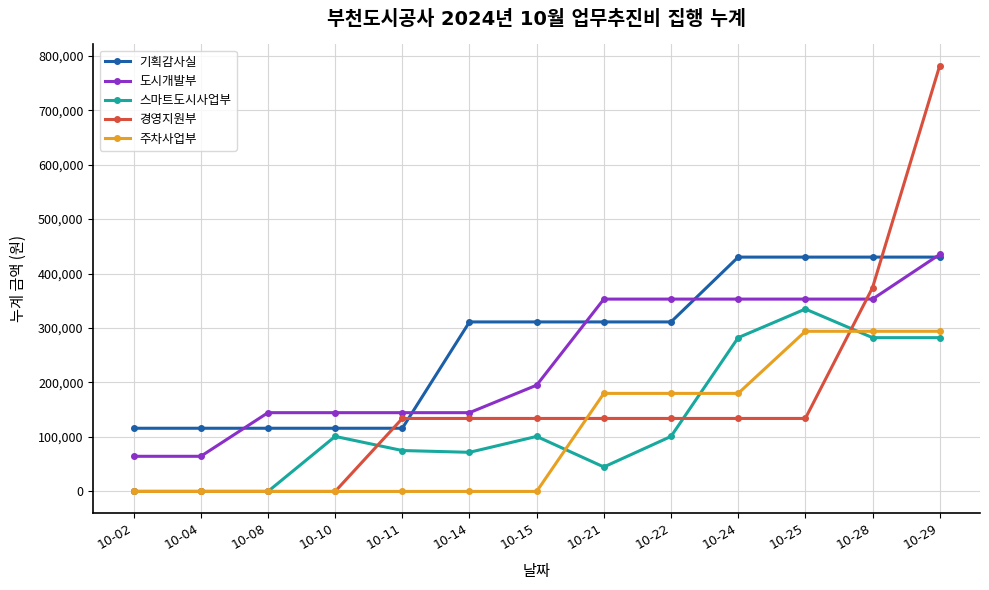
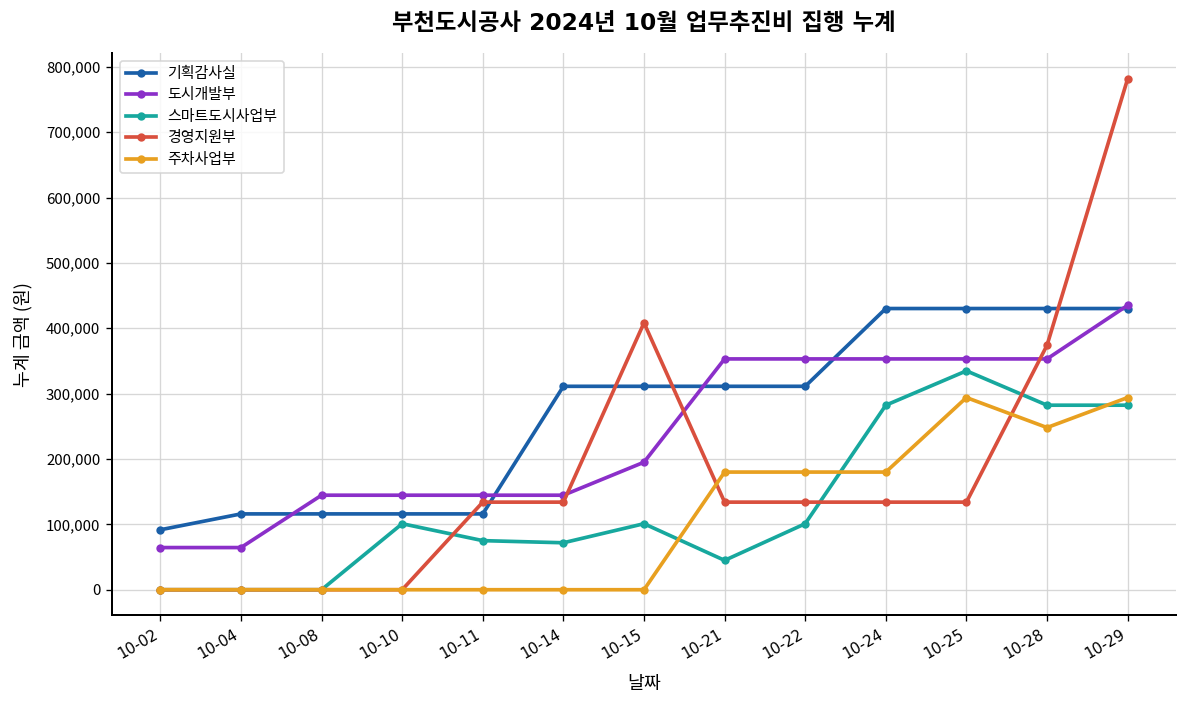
  {
    "기획감사실": {
-     "10-02": "120,000",
+     "10-02": "90,000",
      "10-04": "120,000",
      "10-08": "120,000",
      "10-10": "120,000",
      "10-11": "120,000",
      "10-14": "310,000",
      "10-15": "310,000",
      "10-21": "310,000",
      "10-22": "310,000",
      "10-24": "430,000",
      "10-25": "430,000",
      "10-28": "430,000",
      "10-29": "430,000"
    },
    "도시개발부": {
      "10-02": "60,000",
      "10-04": "60,000",
      "10-08": "140,000",
      "10-10": "140,000",
      "10-11": "140,000",
      "10-14": "140,000",
      "10-15": "200,000",
      "10-21": "350,000",
      "10-22": "350,000",
      "10-24": "350,000",
      "10-25": "350,000",
      "10-28": "350,000",
      "10-29": "440,000"
    },
    "스마트도시사업부": {
      "10-10": "100,000",
      "10-11": "80,000",
      "10-14": "70,000",
      "10-15": "100,000",
      "10-21": "40,000",
      "10-22": "100,000",
      "10-24": "280,000",
      "10-25": "330,000",
      "10-28": "280,000",
      "10-29": "280,000"
    },
    "경영지원부": {
      "10-11": "130,000",
      "10-14": "130,000",
-     "10-15": "130,000",
+     "10-15": "410,000",
      "10-21": "130,000",
      "10-22": "130,000",
      "10-24": "130,000",
      "10-25": "130,000",
      "10-28": "370,000",
      "10-29": "780,000"
    },
    "주차사업부": {
      "10-11": "0",
      "10-14": "0",
      "10-15": "0",
      "10-21": "180,000",
      "10-22": "180,000",
      "10-24": "180,000",
      "10-25": "290,000",
-     "10-28": "290,000",
+     "10-28": "250,000",
      "10-29": "290,000"
    }
  }
